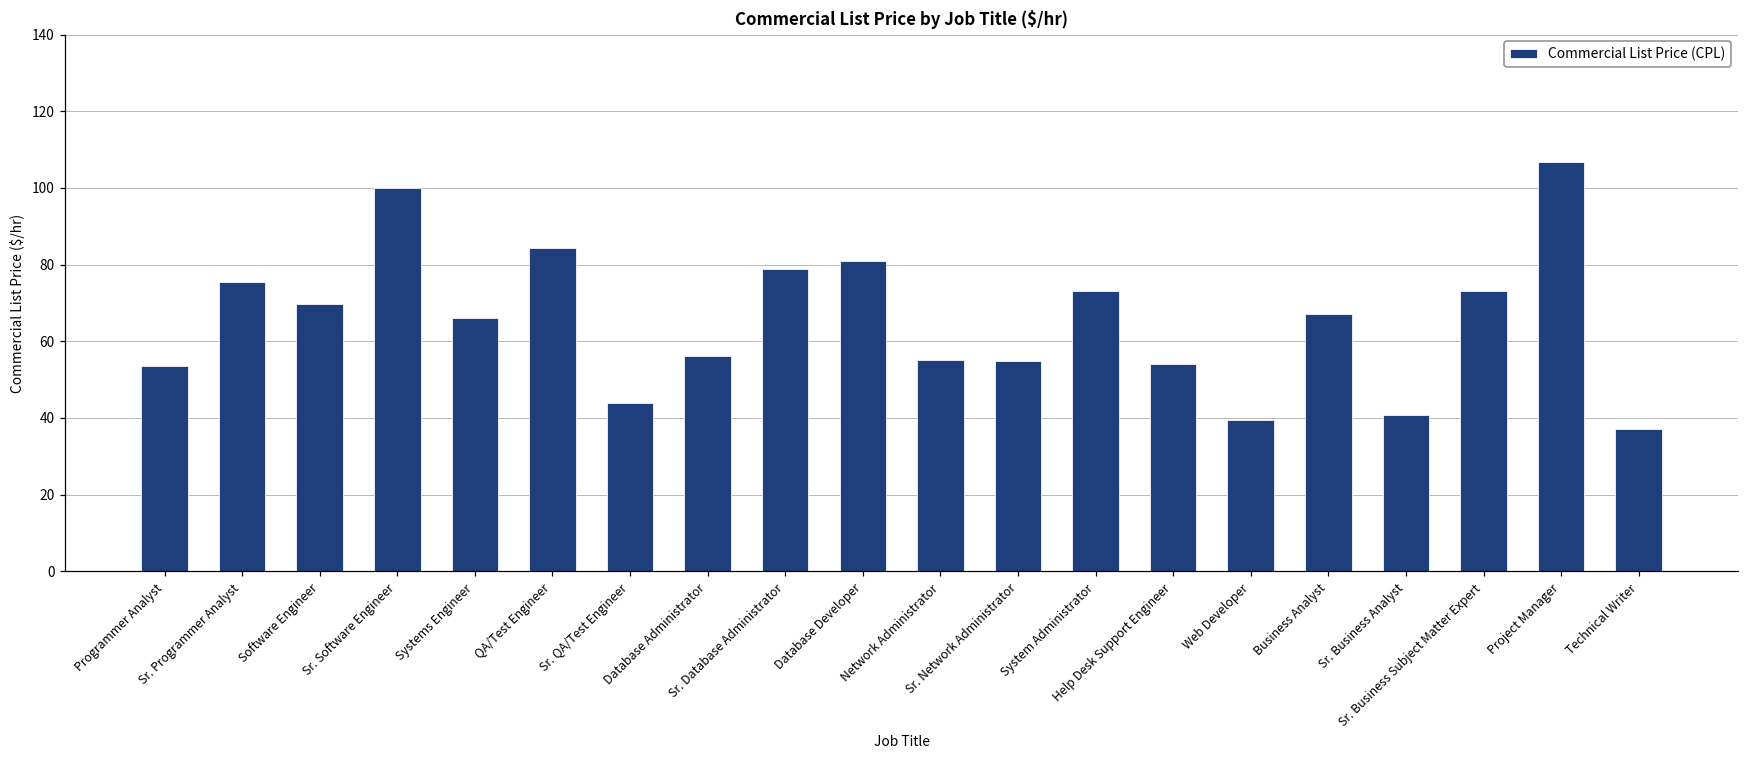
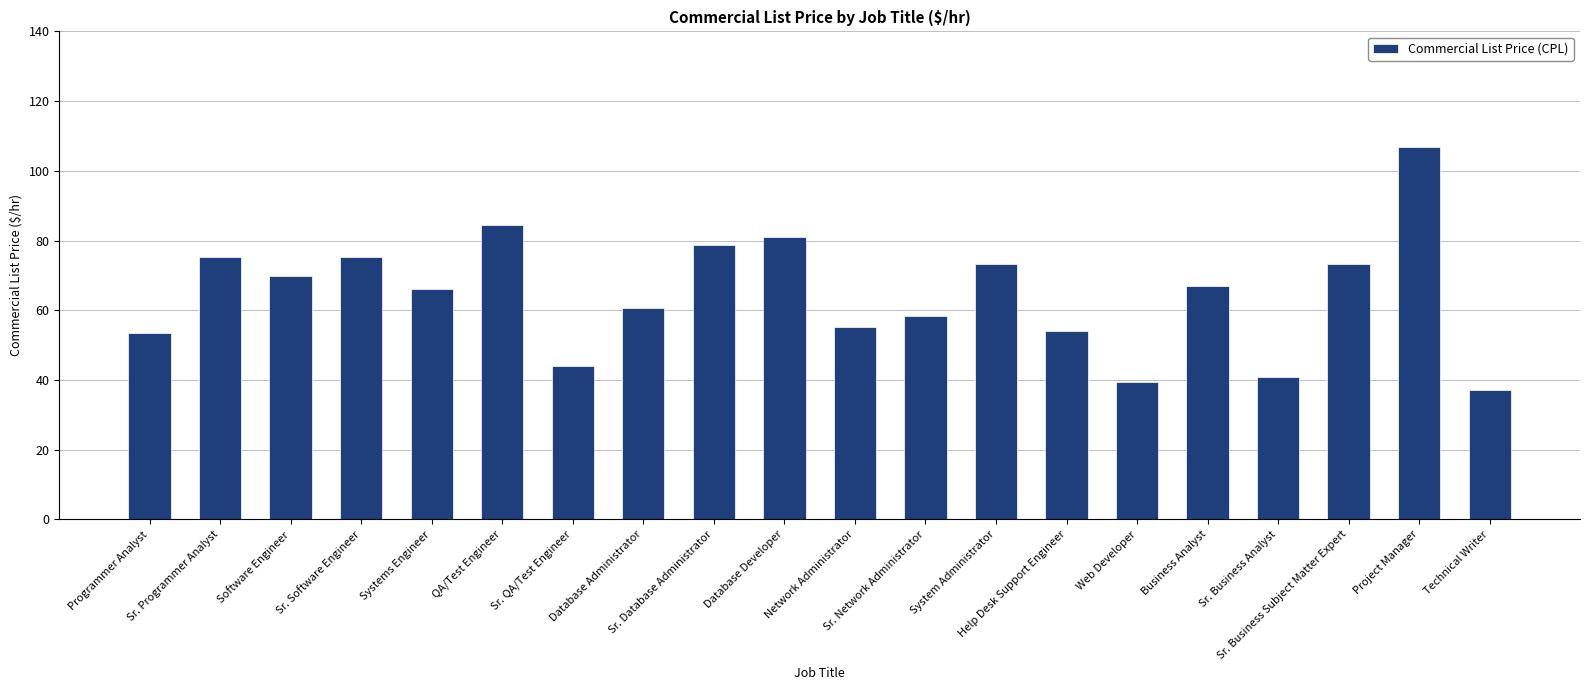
  {
    "Programmer Analyst": 54,
    "Sr. Programmer Analyst": 75,
    "Software Engineer": 70,
-   "Sr. Software Engineer": 100,
+   "Sr. Software Engineer": 75,
    "Systems Engineer": 66,
    "QA/Test Engineer": 84,
    "Sr. QA/Test Engineer": 44,
-   "Database Administrator": 56,
+   "Database Administrator": 61,
    "Sr. Database Administrator": 79,
    "Database Developer": 81,
    "Network Administrator": 55,
-   "Sr. Network Administrator": 55,
+   "Sr. Network Administrator": 58,
    "System Administrator": 73,
    "Help Desk Support Engineer": 54,
    "Web Developer": 39,
    "Business Analyst": 67,
    "Sr. Business Analyst": 41,
    "Sr. Business Subject Matter Expert": 73,
    "Project Manager": 107,
    "Technical Writer": 37
  }
